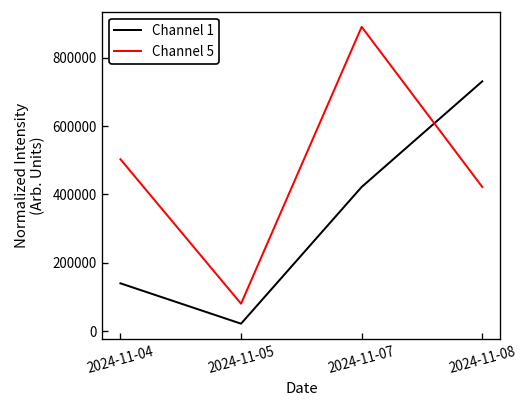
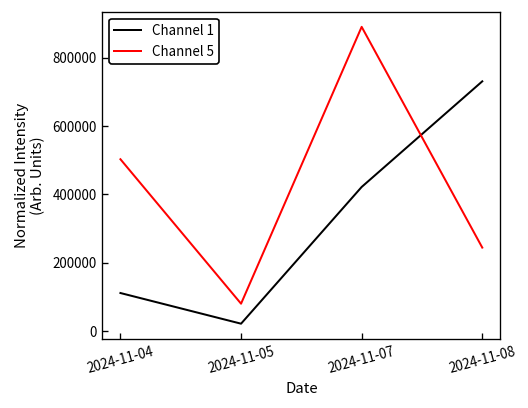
  {
    "Channel 1": {
-     "2024-11-04": 140000,
+     "2024-11-04": 110000,
      "2024-11-05": 20000,
      "2024-11-07": 420000,
      "2024-11-08": 730000
    },
    "Channel 5": {
      "2024-11-04": 500000,
      "2024-11-05": 80000,
      "2024-11-07": 890000,
-     "2024-11-08": 420000
+     "2024-11-08": 240000
    }
  }
